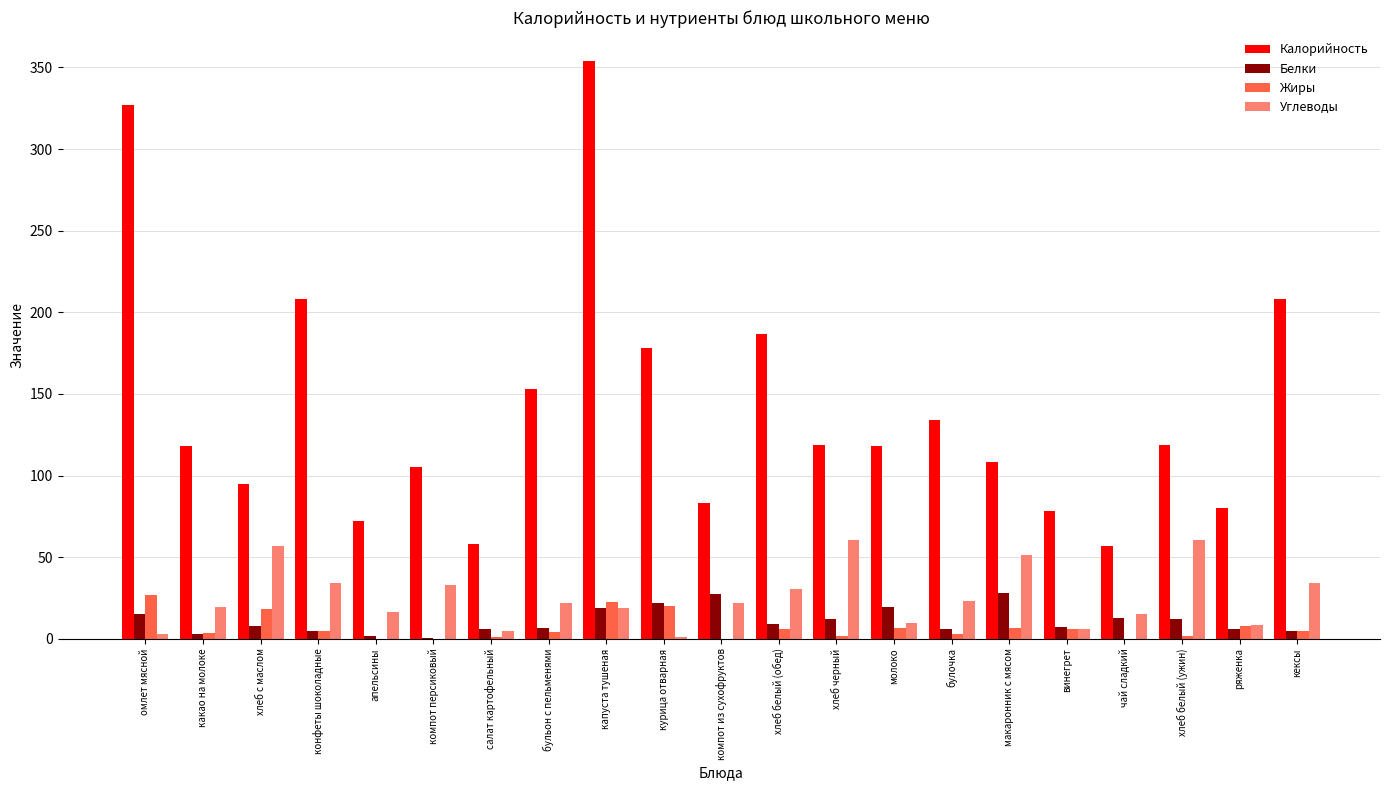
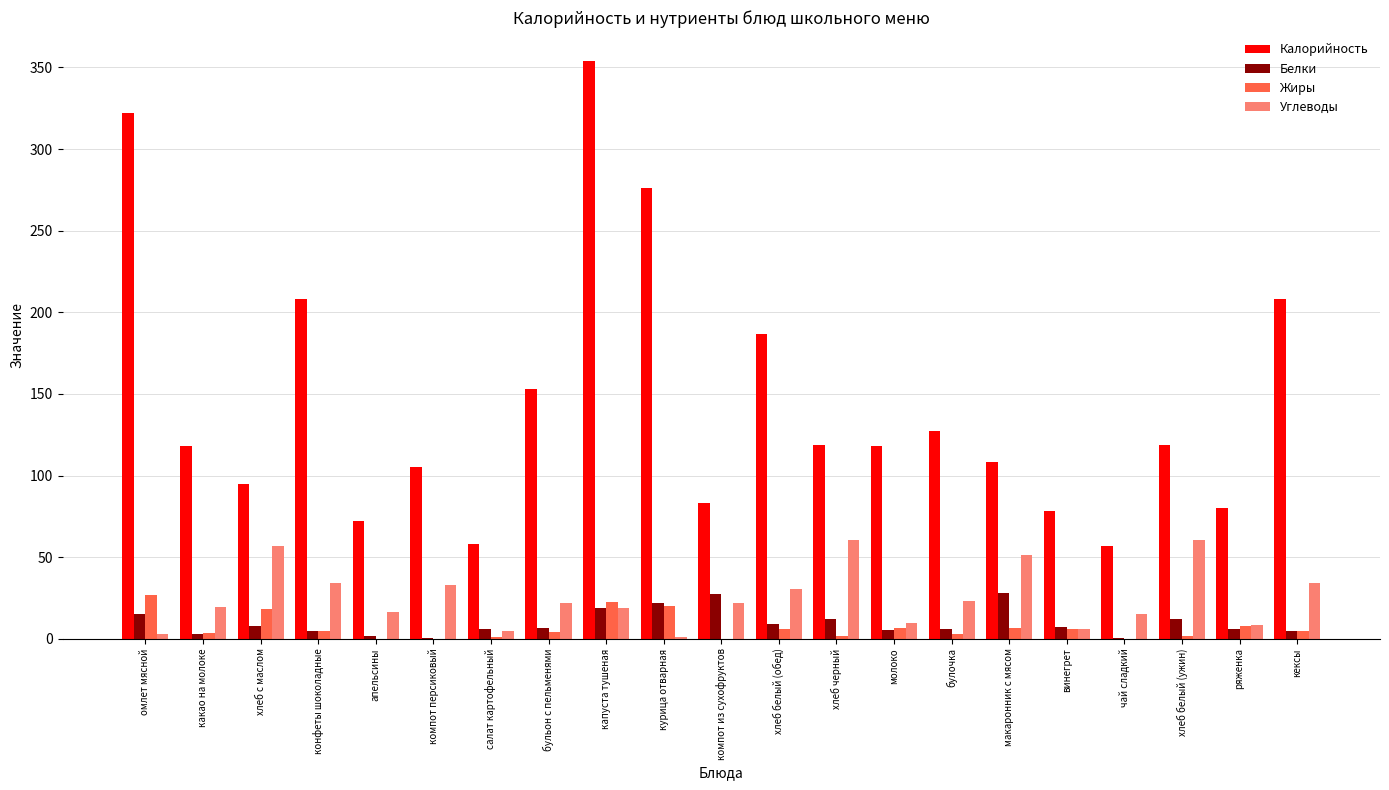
  {
    "Калорийность": {
-     "омлет мясной": 327,
+     "омлет мясной": 322,
      "какао на молоке": 118,
      "хлеб с маслом": 95,
      "конфеты шоколадные": 208,
      "апельсины": 72,
      "компот персиковый": 105,
      "салат картофельный": 58,
      "бульон с пельменями": 153,
      "капуста тушеная": 354,
-     "курица отварная": 178,
+     "курица отварная": 276,
      "компот из сухофруктов": 83,
      "хлеб белый (обед)": 187,
      "хлеб черный": 119,
      "молоко": 118,
-     "булочка": 134,
+     "булочка": 127,
      "макаронник с мясом": 108,
      "винегрет": 78,
      "чай сладкий": 57,
      "хлеб белый (ужин)": 119,
      "ряженка": 80,
      "кексы": 208
    },
    "Белки": {
      "омлет мясной": 15,
      "какао на молоке": 3,
      "хлеб с маслом": 8,
      "конфеты шоколадные": 5,
      "апельсины": 2,
      "салат картофельный": 6,
      "бульон с пельменями": 7,
      "капуста тушеная": 19,
      "курица отварная": 22,
      "компот из сухофруктов": 28,
      "хлеб белый (обед)": 9,
      "хлеб черный": 12,
-     "молоко": 20,
+     "молоко": 6,
      "булочка": 6,
      "макаронник с мясом": 28,
      "винегрет": 7,
-     "чай сладкий": 12,
+     "чай сладкий": 0,
      "хлеб белый (ужин)": 12,
      "ряженка": 6,
      "кексы": 5
    }
  }
